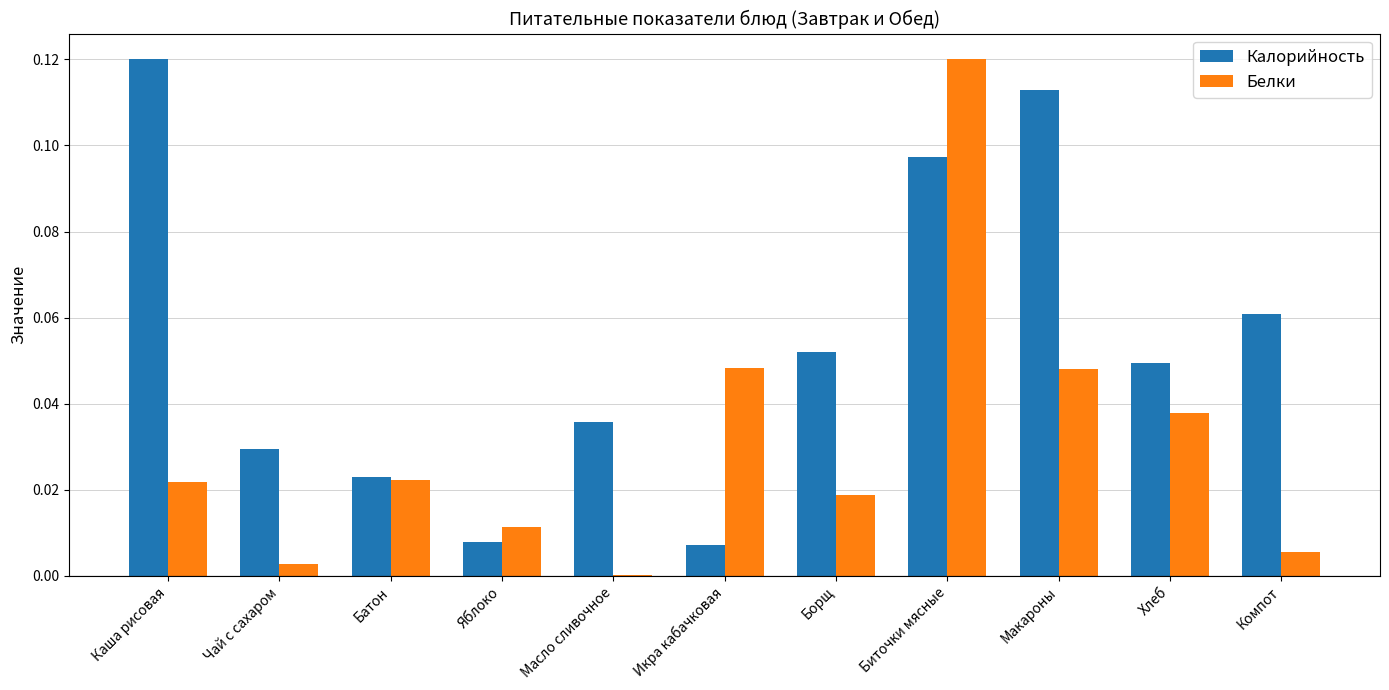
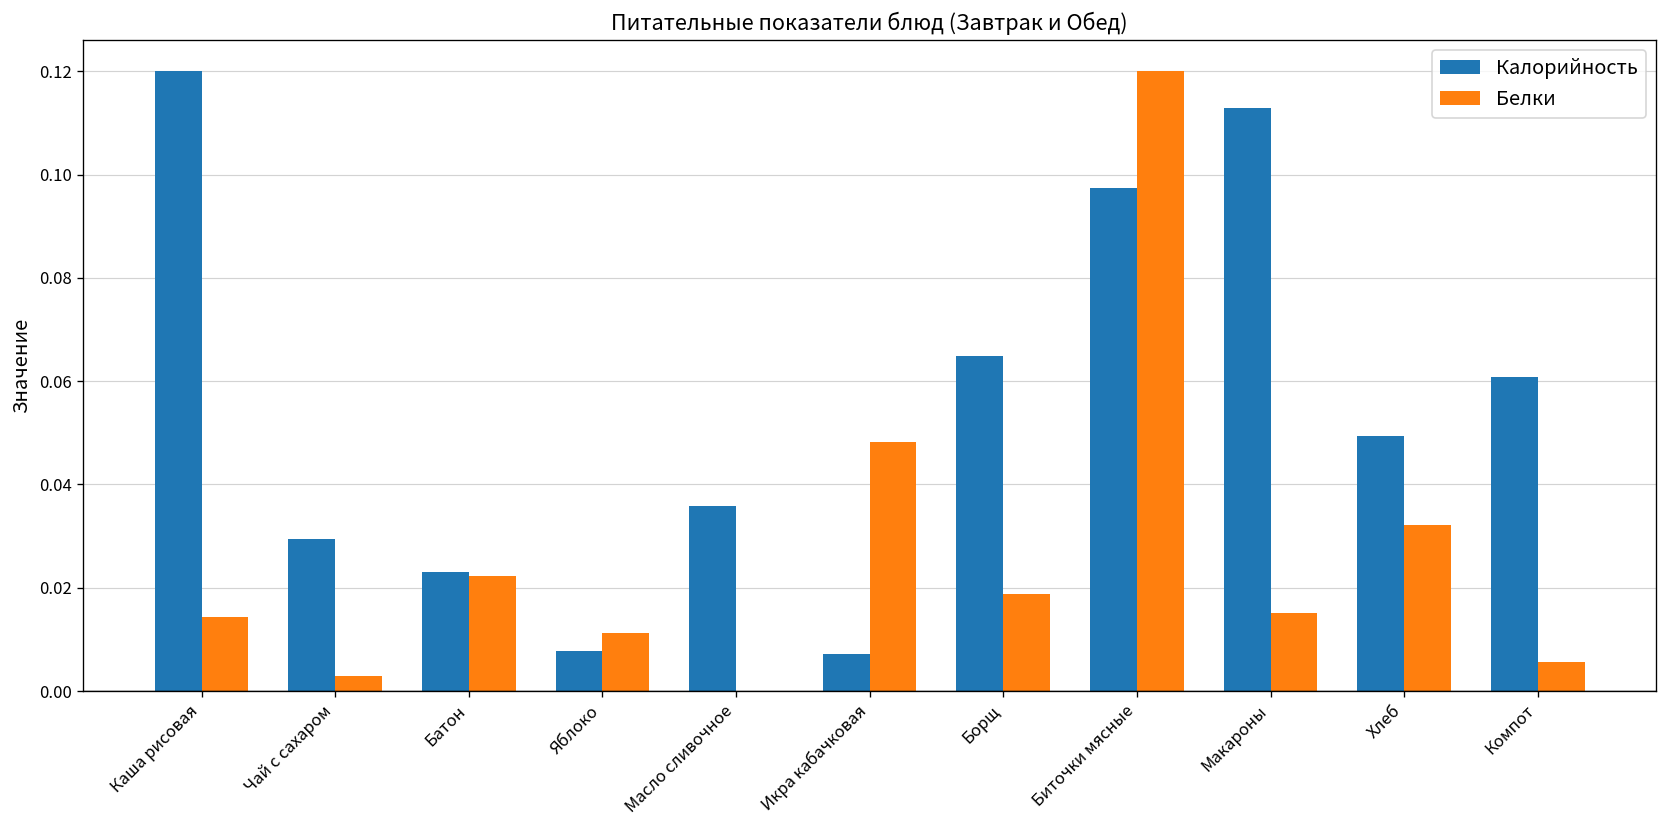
  {
    "Калорийность": {
      "Каша рисовая": 0.120,
      "Чай с сахаром": 0.029,
      "Батон": 0.023,
      "Яблоко": 0.008,
      "Масло сливочное": 0.036,
      "Икра кабачковая": 0.007,
-     "Борщ": 0.052,
+     "Борщ": 0.065,
      "Биточки мясные": 0.097,
      "Макароны": 0.113,
      "Хлеб": 0.049,
      "Компот": 0.061
    },
    "Белки": {
-     "Каша рисовая": 0.022,
+     "Каша рисовая": 0.014,
      "Чай с сахаром": 0.003,
      "Батон": 0.022,
      "Яблоко": 0.011,
      "Икра кабачковая": 0.048,
      "Борщ": 0.019,
      "Биточки мясные": 0.120,
-     "Макароны": 0.048,
-     "Хлеб": 0.038,
+     "Макароны": 0.015,
+     "Хлеб": 0.032,
      "Компот": 0.006
    }
  }
